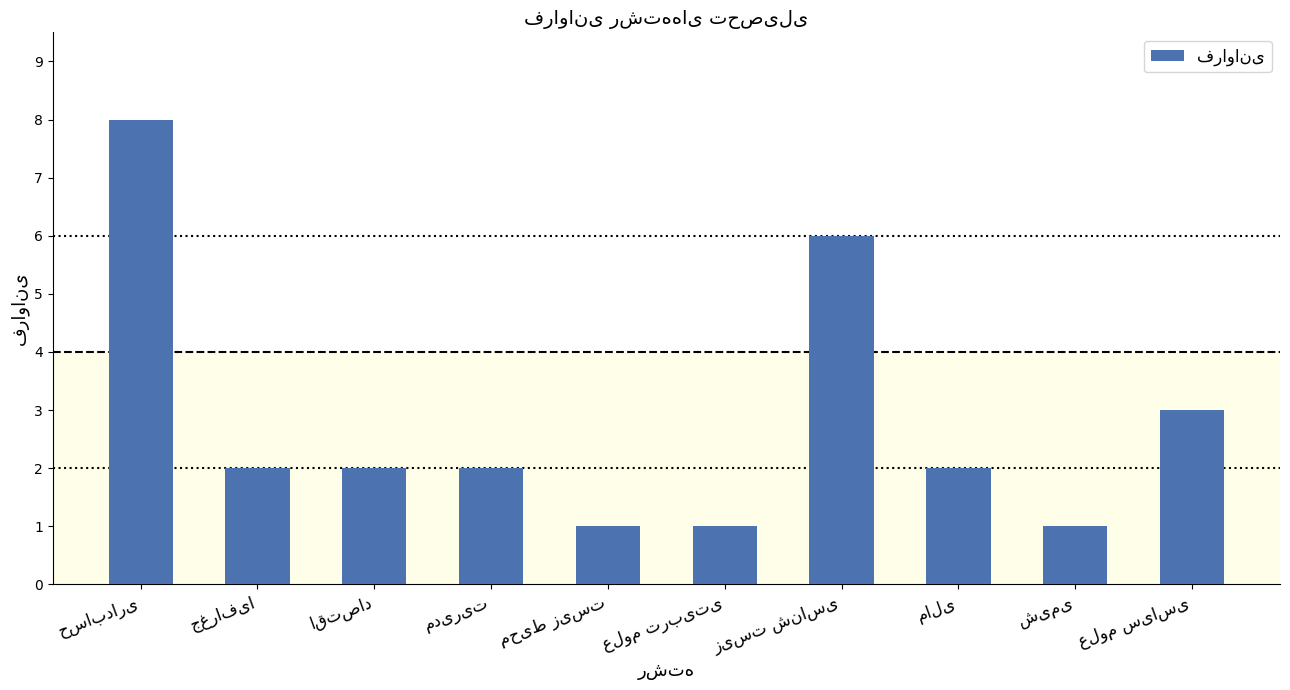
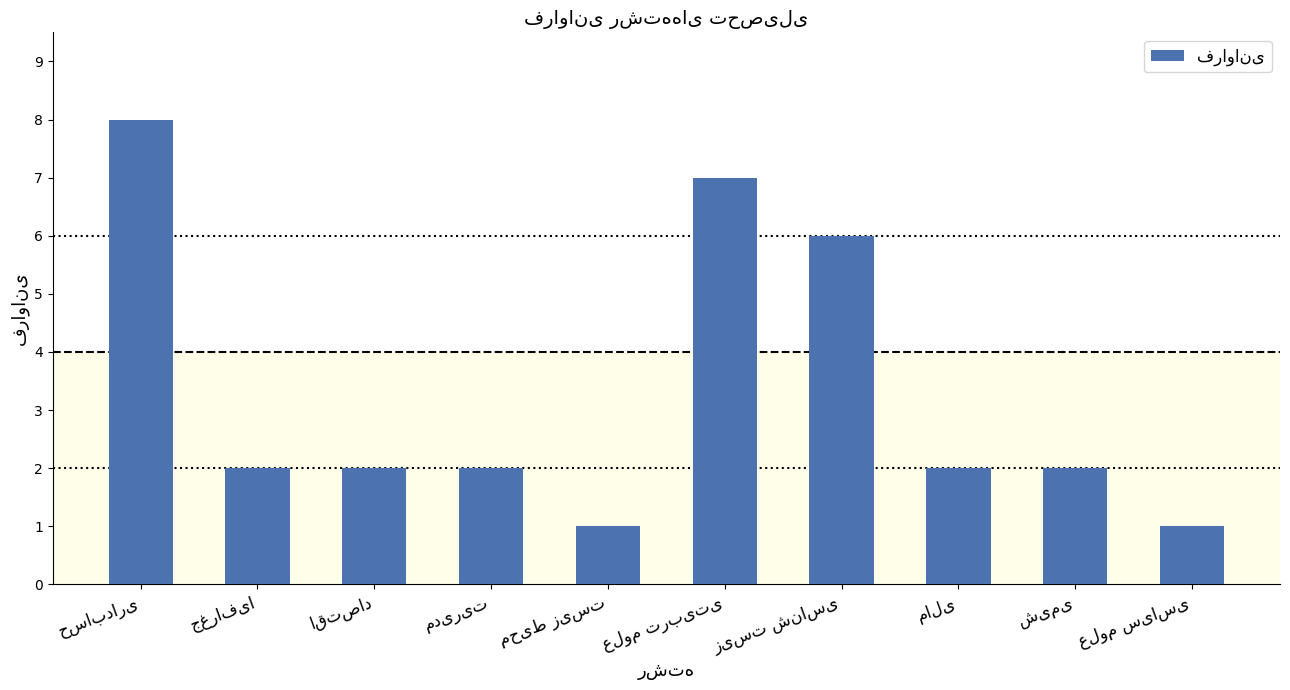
  {
    "حسابداری": 8,
    "جغرافیا": 2,
    "اقتصاد": 2,
    "مدیریت": 2,
    "محیط زیست": 1,
-   "علوم تربیتی": 1,
+   "علوم تربیتی": 7,
    "زیست شناسی": 6,
    "مالی": 2,
-   "شیمی": 1,
-   "علوم سیاسی": 3
+   "شیمی": 2,
+   "علوم سیاسی": 1
  }
